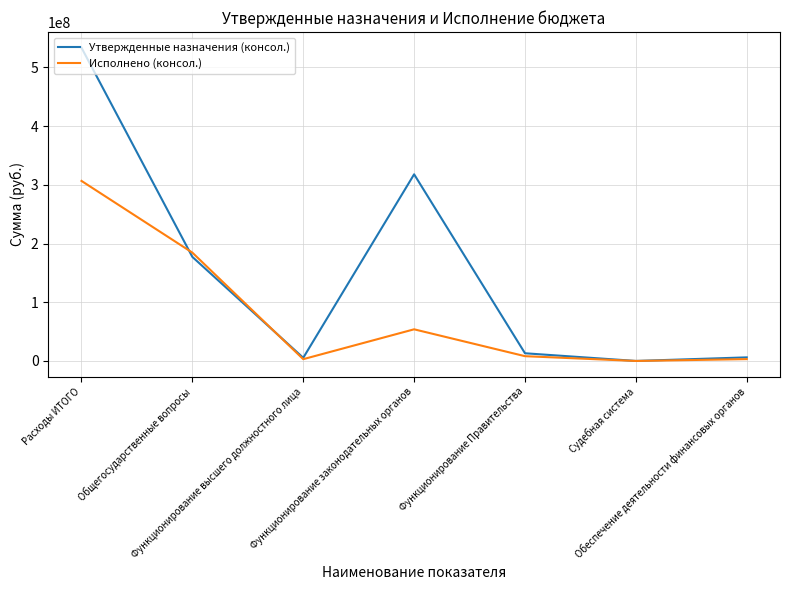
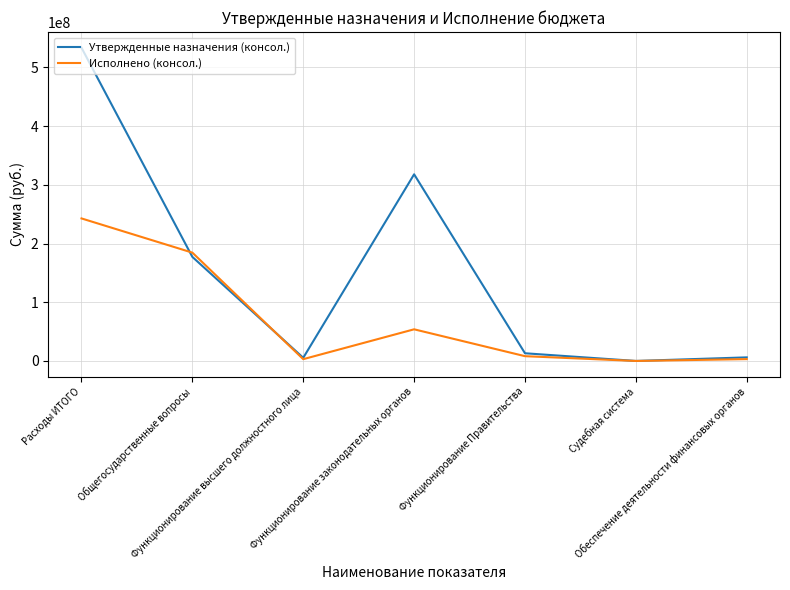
  {
    "Утвержденные назначения (консол.)": {
      "Общегосударственные вопросы": 180000000,
      "Функционирование законодательных органов": 320000000,
      "Функционирование Правительства": 10000000
    },
    "Исполнено (консол.)": {
-     "Расходы ИТОГО": 310000000,
+     "Расходы ИТОГО": 240000000,
      "Общегосударственные вопросы": 180000000,
      "Функционирование законодательных органов": 50000000,
      "Функционирование Правительства": 10000000
    }
  }
